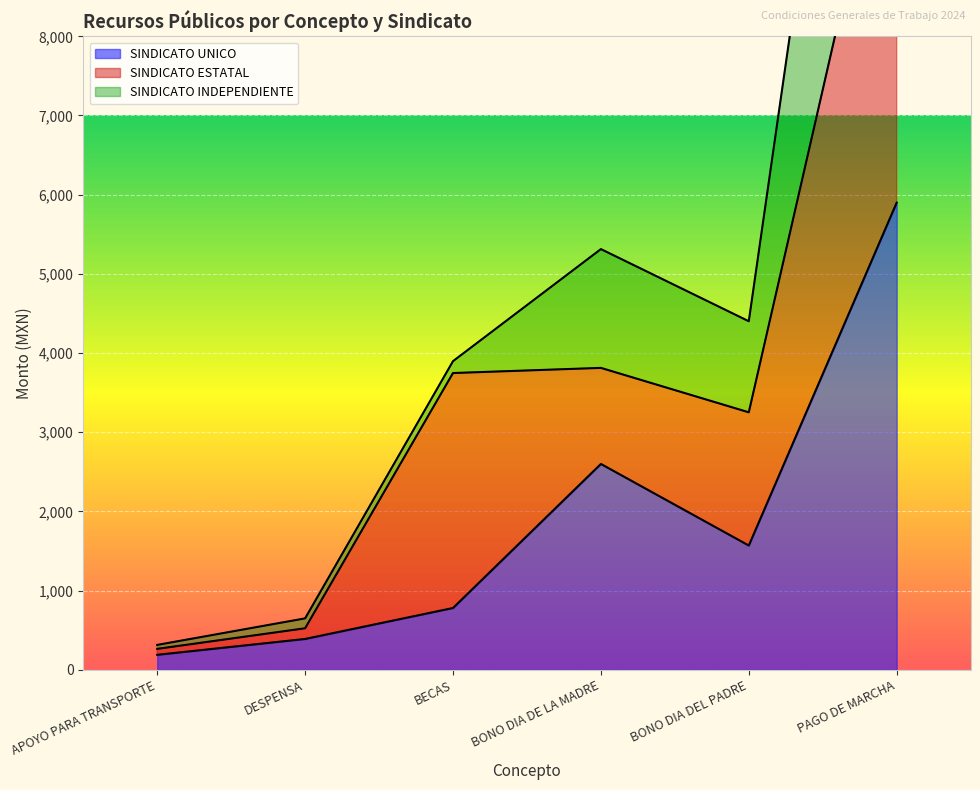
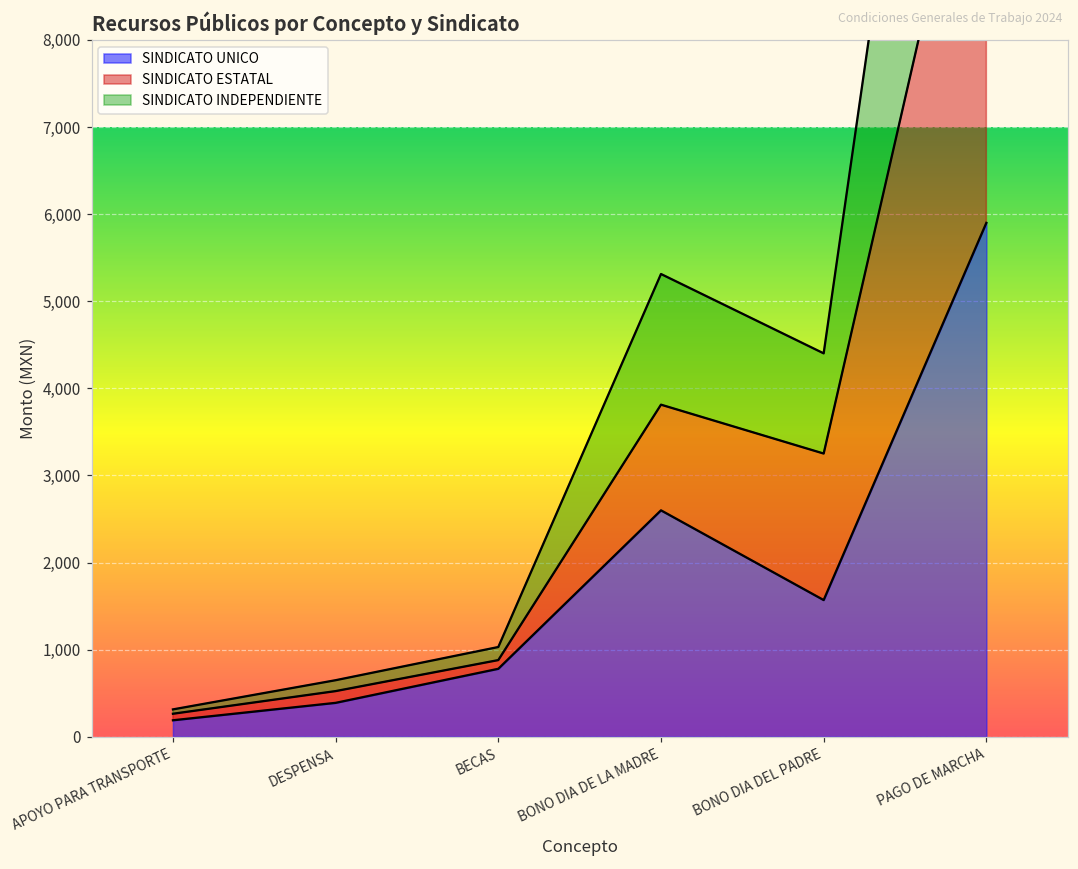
  {
    "SINDICATO UNICO": {
      "APOYO PARA TRANSPORTE": "200",
      "DESPENSA": "400",
      "BECAS": "800",
      "BONO DIA DE LA MADRE": "2,600",
      "BONO DIA DEL PADRE": "1,600",
      "PAGO DE MARCHA": "5,900"
    },
    "SINDICATO ESTATAL": {
      "APOYO PARA TRANSPORTE": "100",
      "DESPENSA": "100",
-     "BECAS": "3,000",
+     "BECAS": "100",
      "BONO DIA DE LA MADRE": "1,200",
      "BONO DIA DEL PADRE": "1,700"
    },
    "SINDICATO INDEPENDIENTE": {
      "APOYO PARA TRANSPORTE": "100",
      "DESPENSA": "100",
      "BECAS": "200",
      "BONO DIA DE LA MADRE": "1,500",
      "BONO DIA DEL PADRE": "1,200"
    }
  }
